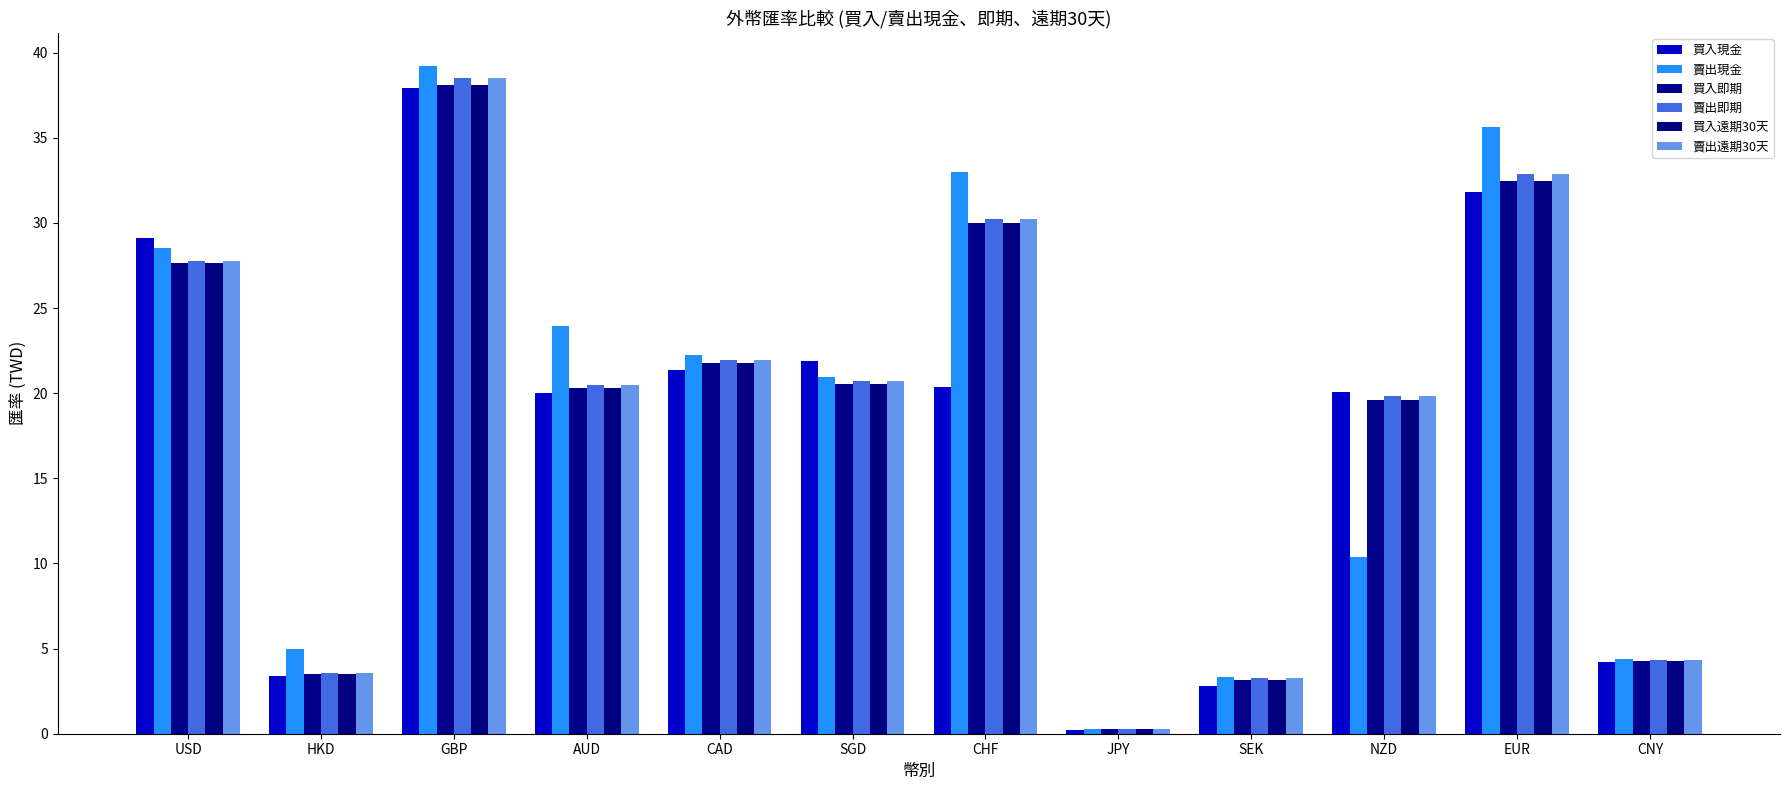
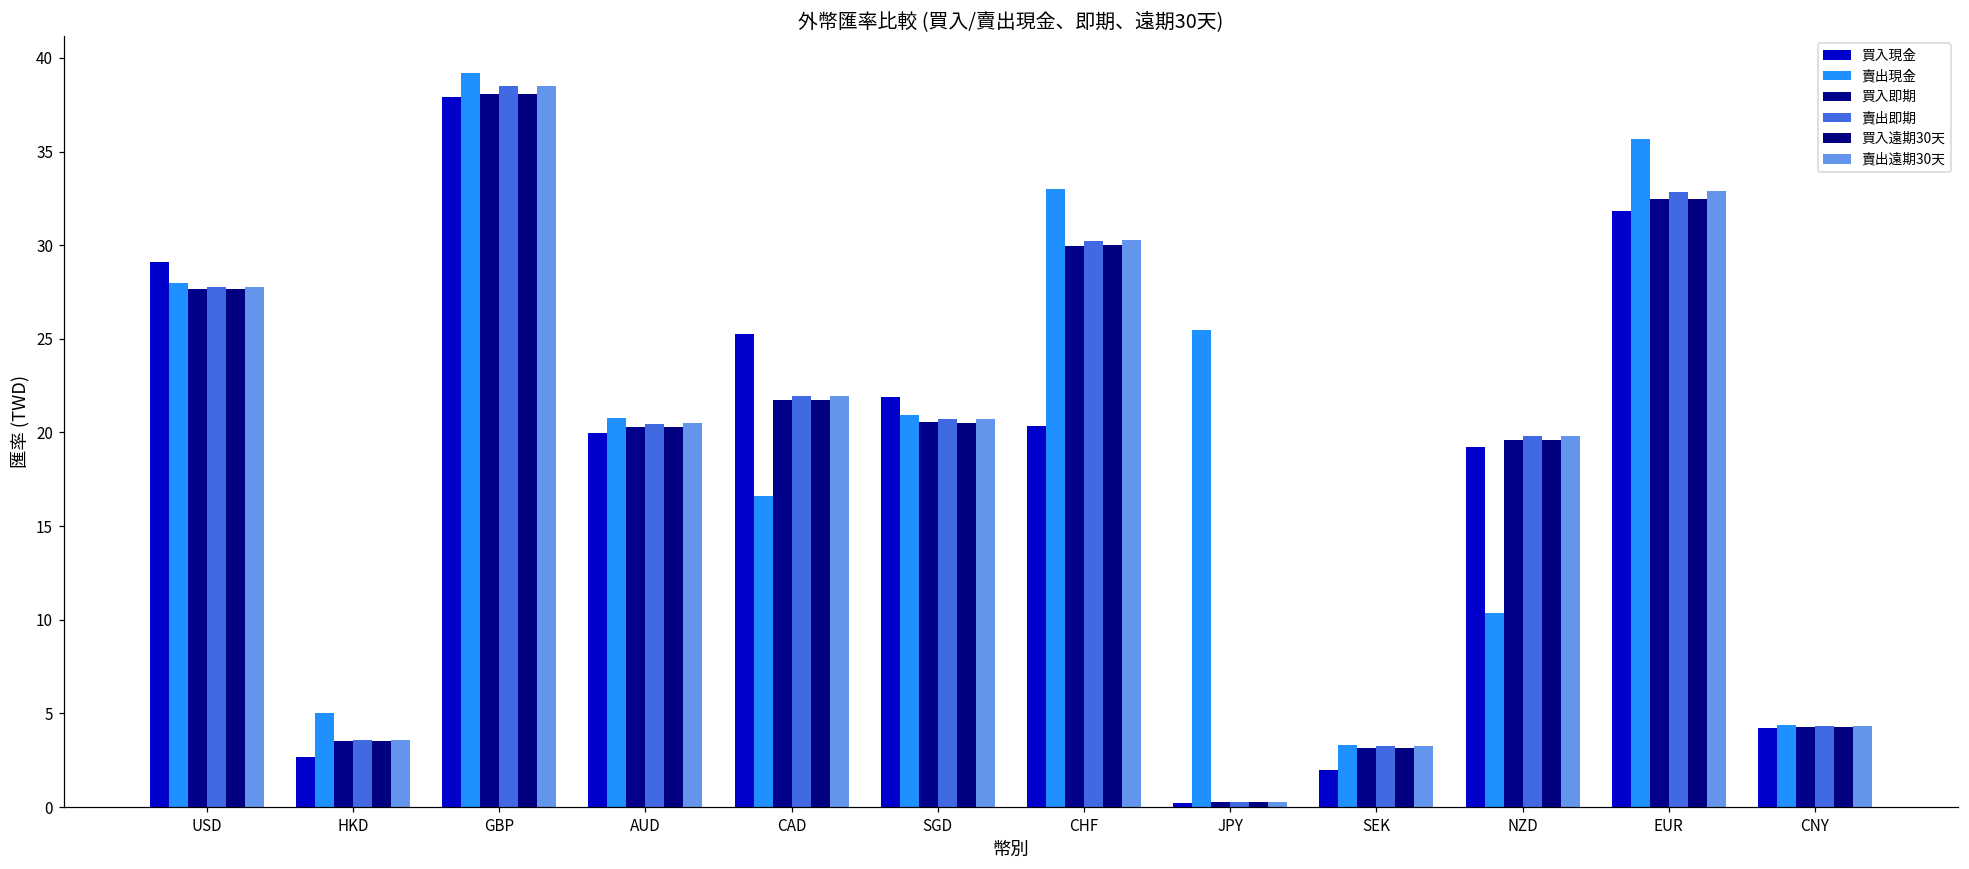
  {
    "買入現金": {
      "USD": 29.1,
-     "HKD": 3.4,
+     "HKD": 2.7,
      "GBP": 37.9,
      "AUD": 20.0,
-     "CAD": 21.4,
+     "CAD": 25.3,
      "SGD": 21.9,
      "CHF": 20.4,
      "JPY": 0.2,
-     "SEK": 2.8,
-     "NZD": 20.1,
+     "SEK": 2.0,
+     "NZD": 19.2,
      "EUR": 31.8,
      "CNY": 4.2
    },
    "賣出現金": {
-     "USD": 28.5,
+     "USD": 28.0,
      "HKD": 5.0,
      "GBP": 39.2,
-     "AUD": 24.0,
-     "CAD": 22.3,
+     "AUD": 20.8,
+     "CAD": 16.6,
      "SGD": 21.0,
      "CHF": 33.0,
-     "JPY": 0.3,
+     "JPY": 25.4,
      "SEK": 3.3,
      "NZD": 10.4,
      "EUR": 35.7,
      "CNY": 4.4
    }
  }
